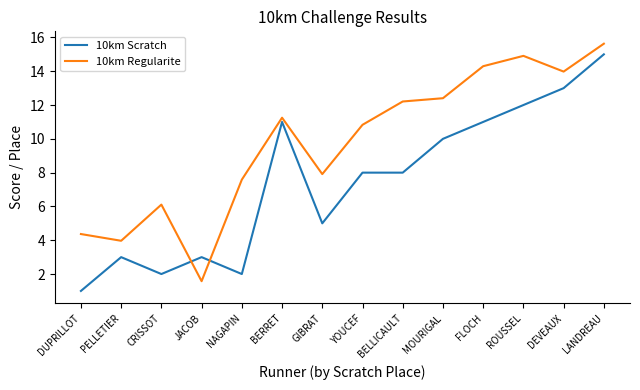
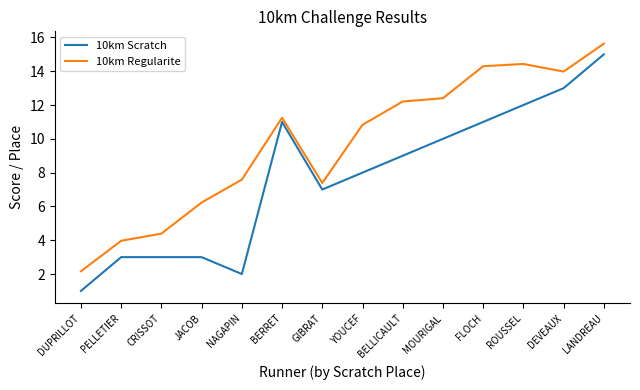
  {
    "10km Scratch": {
      "DUPRILLOT": 1,
      "PELLETIER": 3,
-     "CRISSOT": 2,
+     "CRISSOT": 3,
      "JACOB": 3,
      "NAGAPIN": 2,
      "BERRET": 11,
-     "GIBRAT": 5,
+     "GIBRAT": 7,
      "YOUCEF": 8,
-     "BELLICAULT": 8,
+     "BELLICAULT": 9,
      "MOURIGAL": 10,
      "FLOCH": 11,
      "ROUSSEL": 12,
      "DEVEAUX": 13,
      "LANDREAU": 15
    },
    "10km Regularite": {
-     "DUPRILLOT": 4.4,
+     "DUPRILLOT": 2.2,
      "PELLETIER": 4.0,
-     "CRISSOT": 6.1,
-     "JACOB": 1.6,
+     "CRISSOT": 4.4,
+     "JACOB": 6.2,
      "NAGAPIN": 7.6,
      "BERRET": 11.3,
-     "GIBRAT": 7.9,
+     "GIBRAT": 7.4,
      "YOUCEF": 10.8,
      "BELLICAULT": 12.2,
      "MOURIGAL": 12.4,
      "FLOCH": 14.3,
-     "ROUSSEL": 14.9,
+     "ROUSSEL": 14.4,
      "DEVEAUX": 14.0,
      "LANDREAU": 15.6
    }
  }
